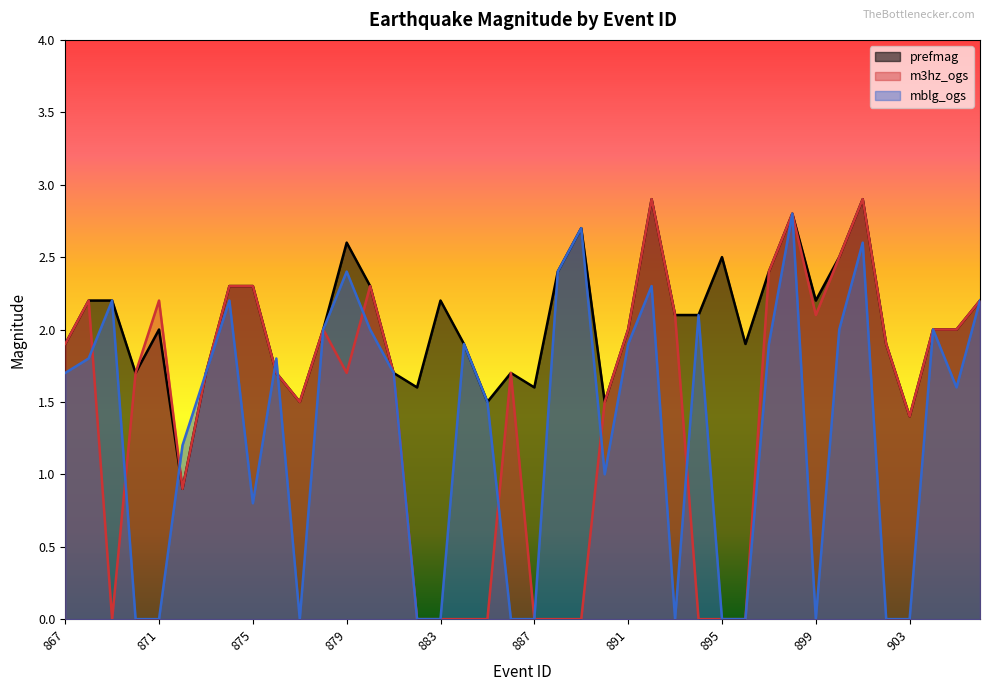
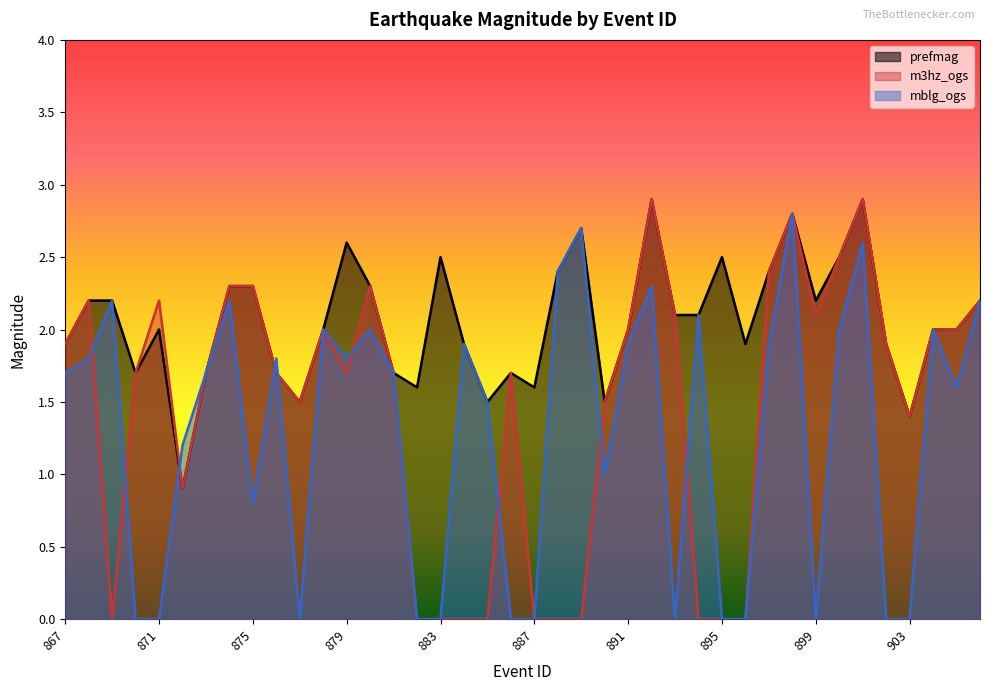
  {
    "prefmag": {
      "871": 2.0,
      "879": 2.6,
-     "883": 2.2,
+     "883": 2.5,
      "887": 1.6,
      "895": 2.5,
      "899": 2.2
    },
    "m3hz_ogs": {
      "871": 2.2,
      "879": 1.7,
      "899": 2.1
    },
    "mblg_ogs": {
      "867": 1.7,
      "871": 0.0,
      "875": 0.8,
-     "879": 2.4,
+     "879": 1.8,
      "891": 1.9,
      "899": 0.0,
      "903": 0.0
    }
  }
